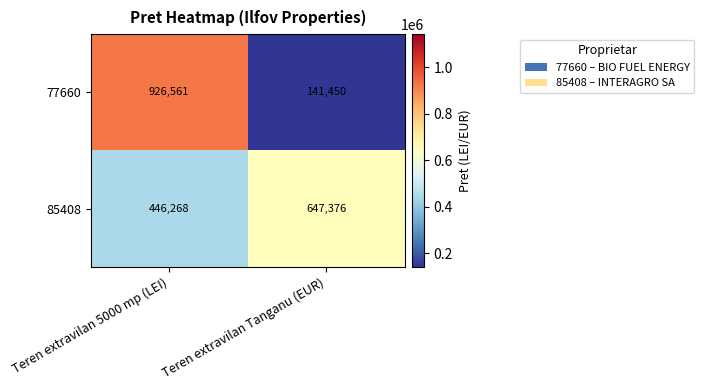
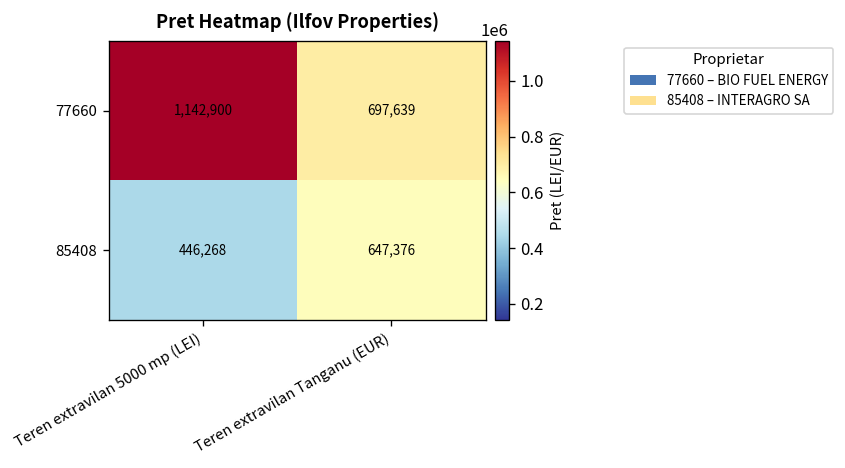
  {
    "77660": {
-     "Teren extravilan 5000 mp (LEI)": "926,561",
-     "Teren extravilan Tanganu (EUR)": "141,450"
+     "Teren extravilan 5000 mp (LEI)": "1,142,900",
+     "Teren extravilan Tanganu (EUR)": "697,639"
    },
    "85408": {
      "Teren extravilan 5000 mp (LEI)": "446,268",
      "Teren extravilan Tanganu (EUR)": "647,376"
    }
  }
